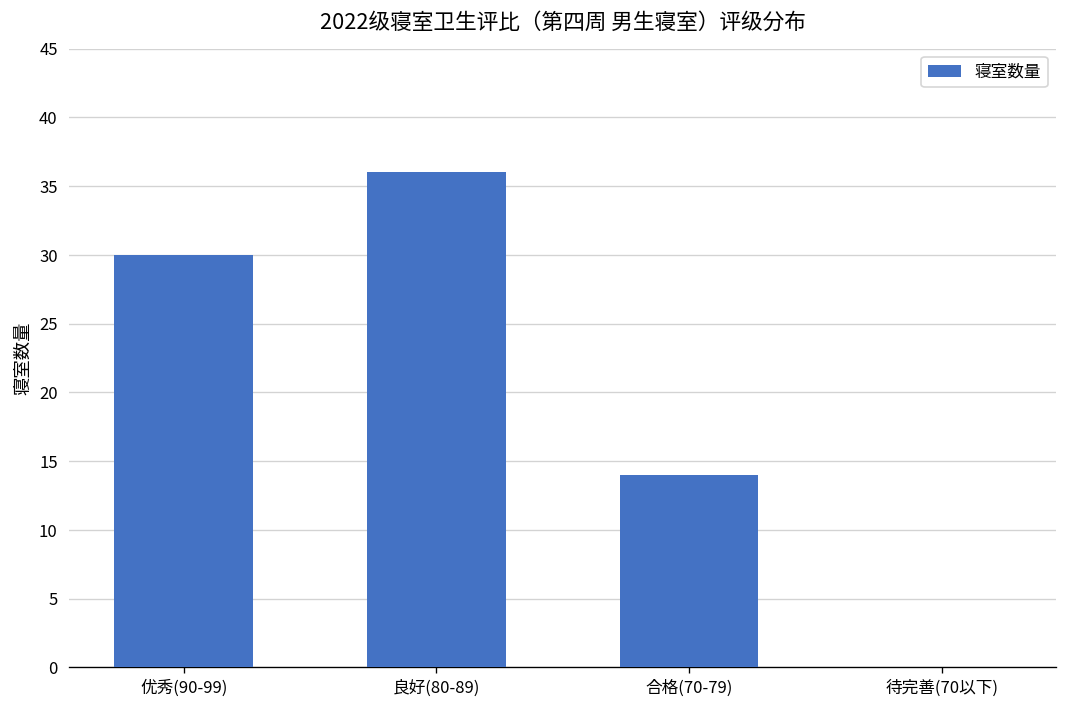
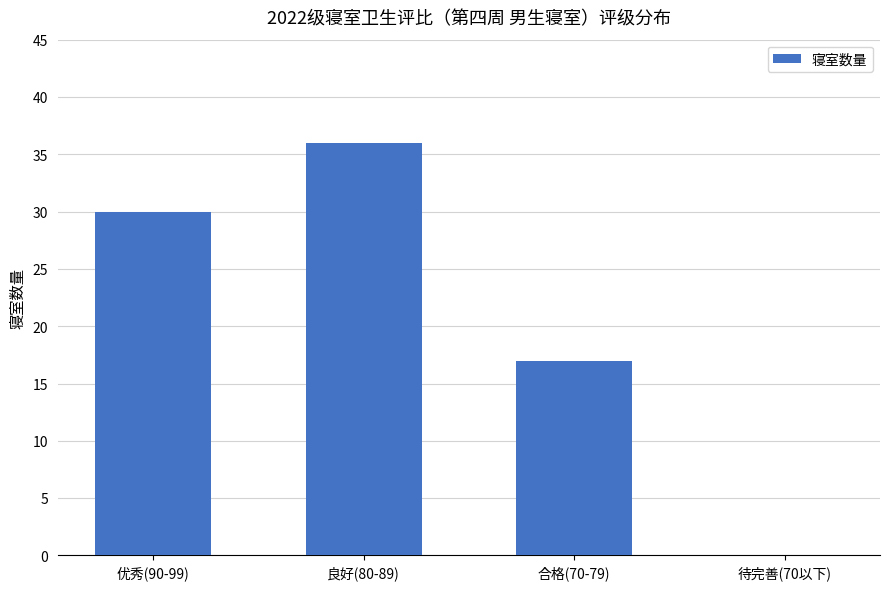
  {
    "优秀(90-99)": 30,
    "良好(80-89)": 36,
-   "合格(70-79)": 14,
+   "合格(70-79)": 17,
    "待完善(70以下)": 0
  }
